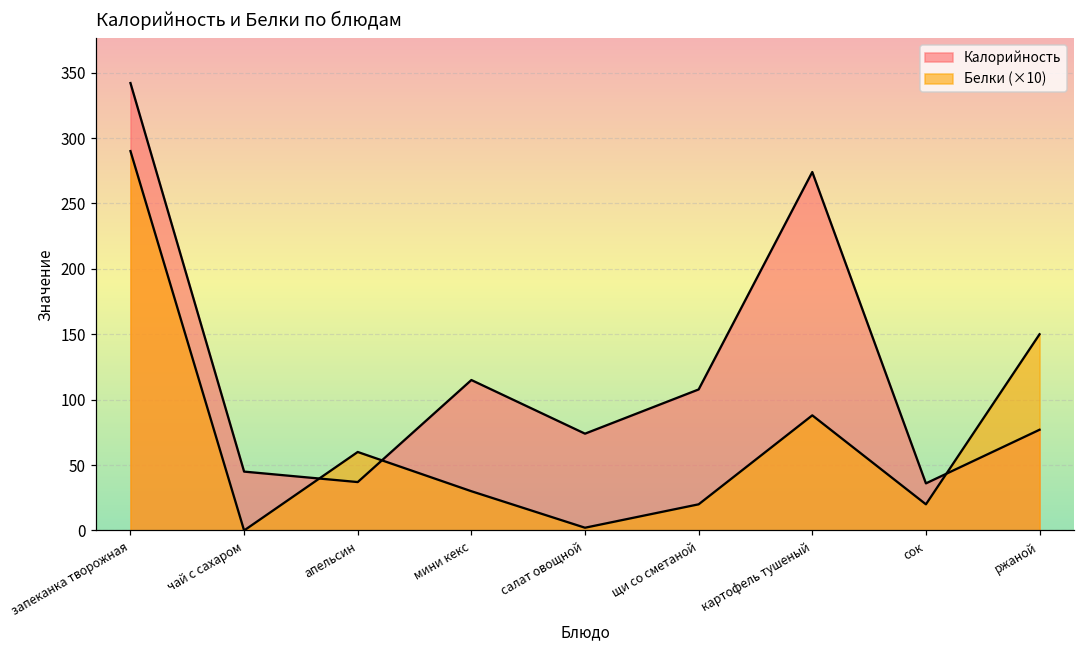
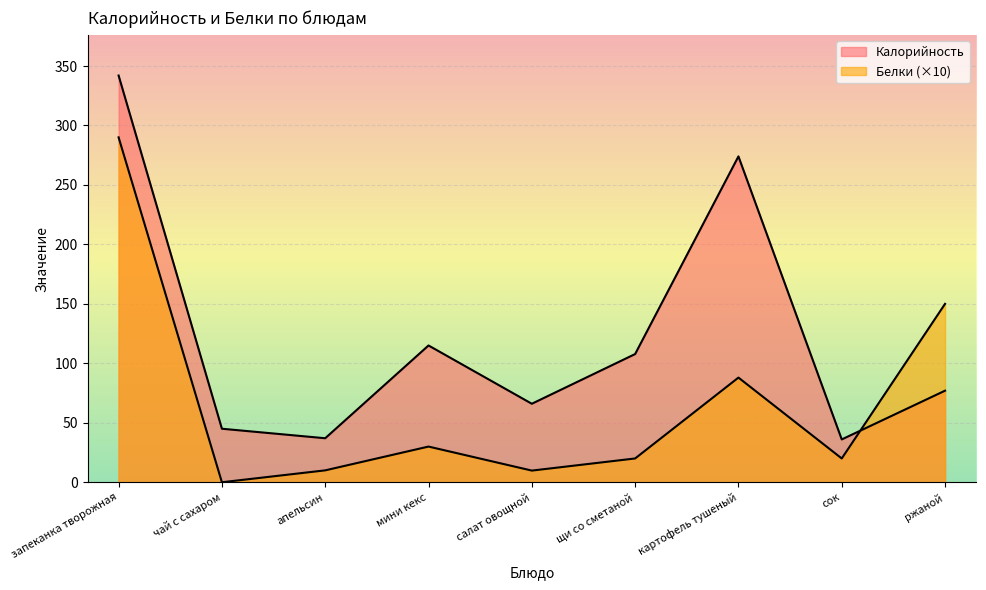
  {
    "Калорийность": {
      "запеканка творожная": 342,
      "чай с сахаром": 45,
      "апельсин": 37,
      "мини кекс": 115,
-     "салат овощной": 74,
+     "салат овощной": 66,
      "щи со сметаной": 108,
      "картофель тушеный": 274,
      "сок": 36,
      "ржаной": 77
    },
    "Белки (×10)": {
      "запеканка творожная": 290,
      "чай с сахаром": 0,
-     "апельсин": 60,
+     "апельсин": 10,
      "мини кекс": 30,
-     "салат овощной": 2,
+     "салат овощной": 10,
      "щи со сметаной": 20,
      "картофель тушеный": 88,
      "сок": 20,
      "ржаной": 150
    }
  }
